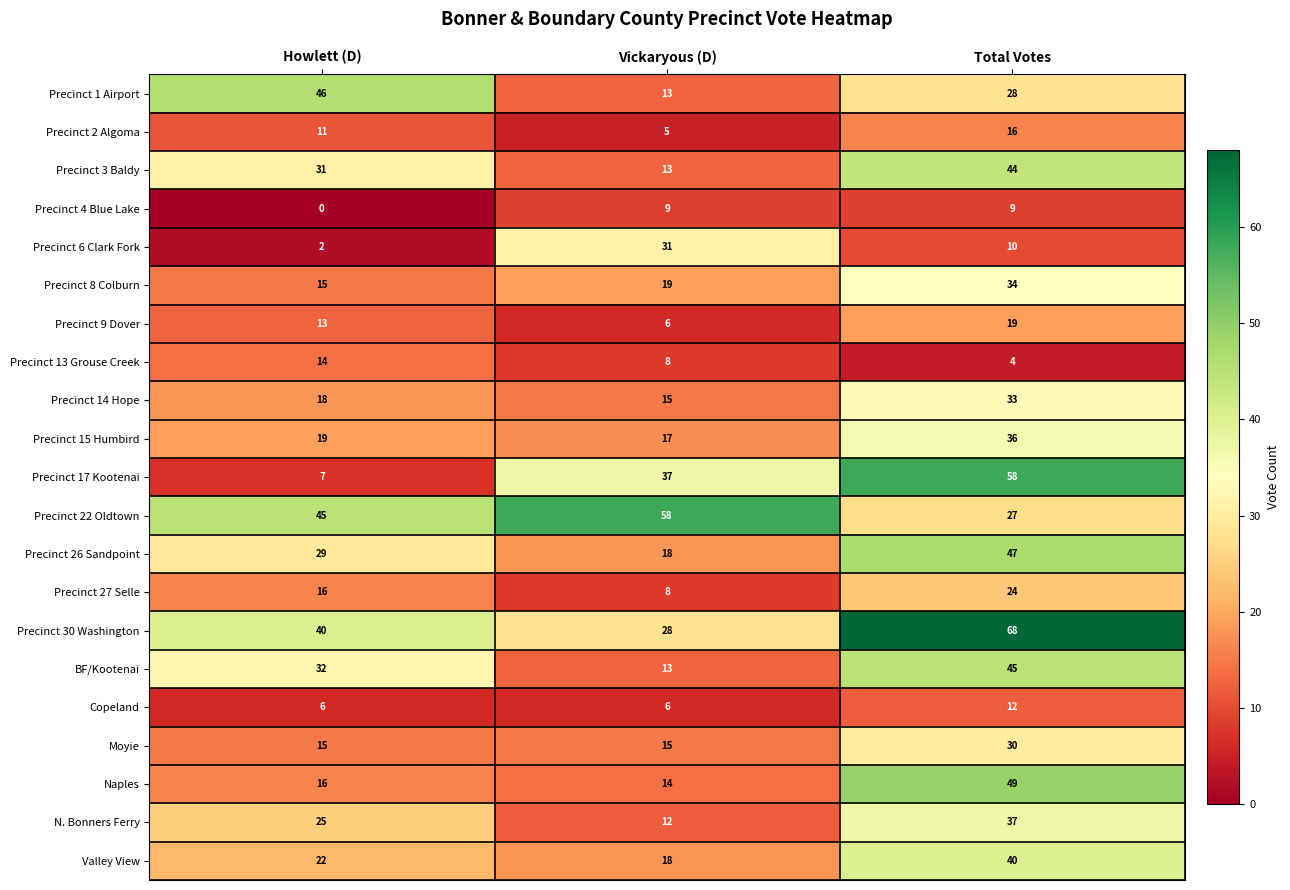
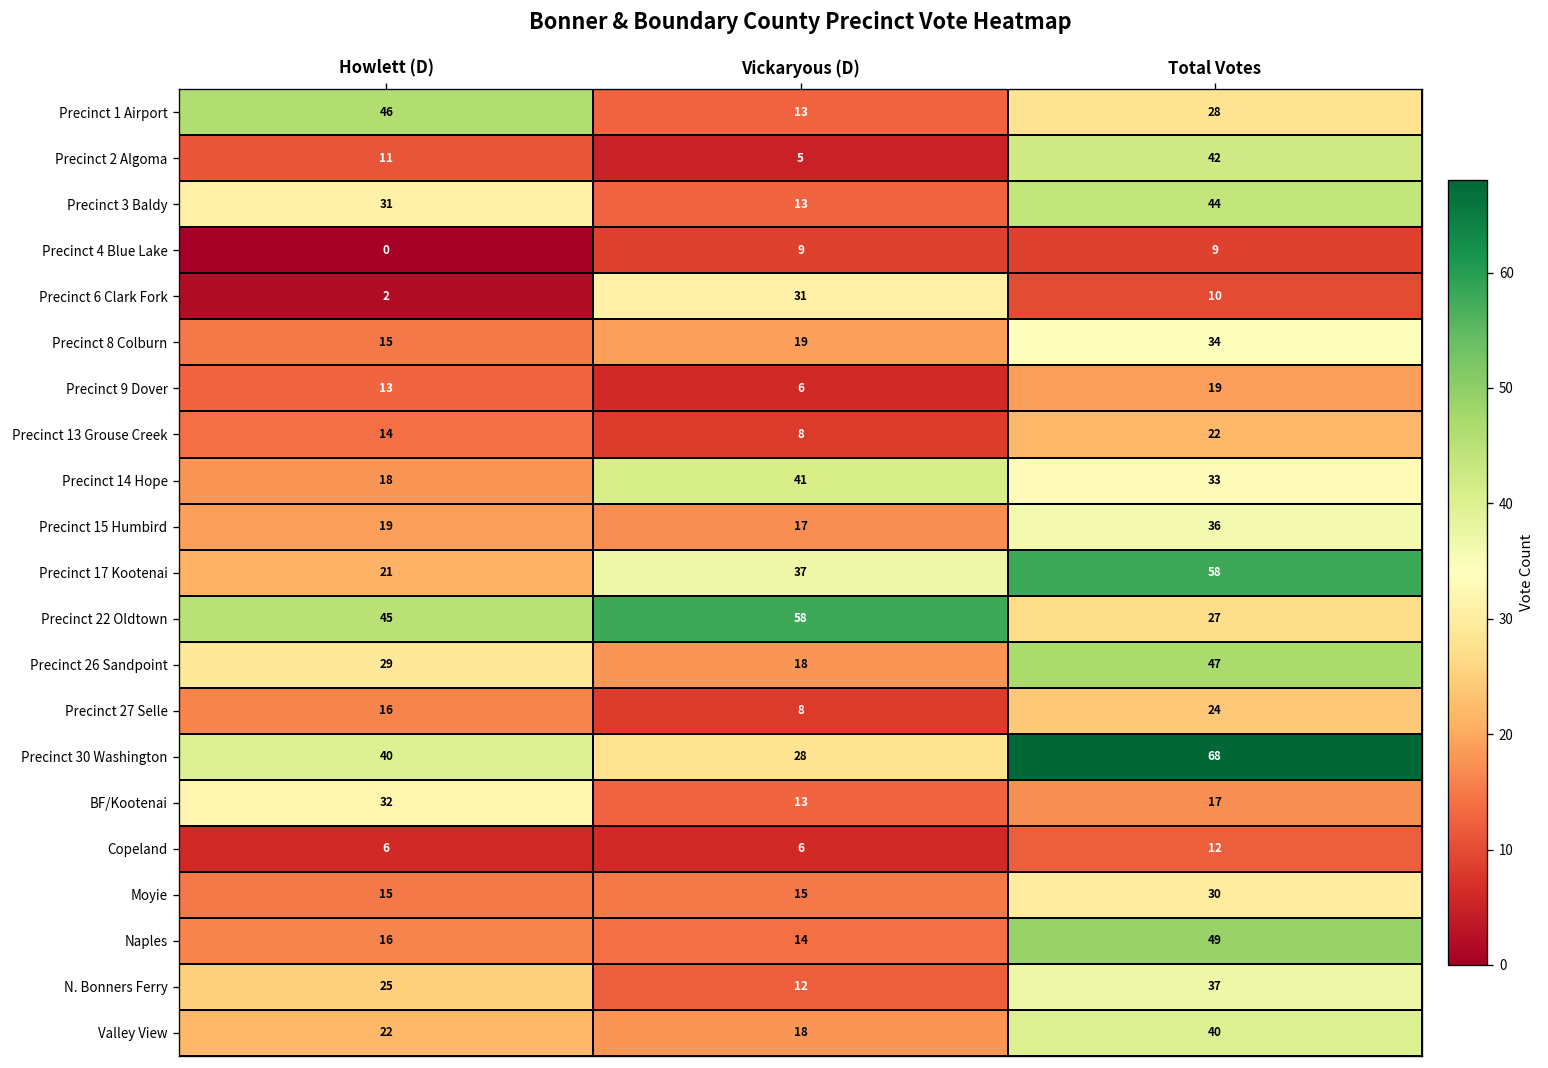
  {
    "Precinct 1 Airport": {
      "Howlett (D)": 46,
      "Vickaryous (D)": 13,
      "Total Votes": 28
    },
    "Precinct 2 Algoma": {
      "Howlett (D)": 11,
      "Vickaryous (D)": 5,
-     "Total Votes": 16
+     "Total Votes": 42
    },
    "Precinct 3 Baldy": {
      "Howlett (D)": 31,
      "Vickaryous (D)": 13,
      "Total Votes": 44
    },
    "Precinct 4 Blue Lake": {
      "Howlett (D)": 0,
      "Vickaryous (D)": 9,
      "Total Votes": 9
    },
    "Precinct 6 Clark Fork": {
      "Howlett (D)": 2,
      "Vickaryous (D)": 31,
      "Total Votes": 10
    },
    "Precinct 8 Colburn": {
      "Howlett (D)": 15,
      "Vickaryous (D)": 19,
      "Total Votes": 34
    },
    "Precinct 9 Dover": {
      "Howlett (D)": 13,
      "Vickaryous (D)": 6,
      "Total Votes": 19
    },
    "Precinct 13 Grouse Creek": {
      "Howlett (D)": 14,
      "Vickaryous (D)": 8,
-     "Total Votes": 4
+     "Total Votes": 22
    },
    "Precinct 14 Hope": {
      "Howlett (D)": 18,
-     "Vickaryous (D)": 15,
+     "Vickaryous (D)": 41,
      "Total Votes": 33
    },
    "Precinct 15 Humbird": {
      "Howlett (D)": 19,
      "Vickaryous (D)": 17,
      "Total Votes": 36
    },
    "Precinct 17 Kootenai": {
-     "Howlett (D)": 7,
+     "Howlett (D)": 21,
      "Vickaryous (D)": 37,
      "Total Votes": 58
    },
    "Precinct 22 Oldtown": {
      "Howlett (D)": 45,
      "Vickaryous (D)": 58,
      "Total Votes": 27
    },
    "Precinct 26 Sandpoint": {
      "Howlett (D)": 29,
      "Vickaryous (D)": 18,
      "Total Votes": 47
    },
    "Precinct 27 Selle": {
      "Howlett (D)": 16,
      "Vickaryous (D)": 8,
      "Total Votes": 24
    },
    "Precinct 30 Washington": {
      "Howlett (D)": 40,
      "Vickaryous (D)": 28,
      "Total Votes": 68
    },
    "BF/Kootenai": {
      "Howlett (D)": 32,
      "Vickaryous (D)": 13,
-     "Total Votes": 45
+     "Total Votes": 17
    },
    "Copeland": {
      "Howlett (D)": 6,
      "Vickaryous (D)": 6,
      "Total Votes": 12
    },
    "Moyie": {
      "Howlett (D)": 15,
      "Vickaryous (D)": 15,
      "Total Votes": 30
    },
    "Naples": {
      "Howlett (D)": 16,
      "Vickaryous (D)": 14,
      "Total Votes": 49
    },
    "N. Bonners Ferry": {
      "Howlett (D)": 25,
      "Vickaryous (D)": 12,
      "Total Votes": 37
    },
    "Valley View": {
      "Howlett (D)": 22,
      "Vickaryous (D)": 18,
      "Total Votes": 40
    }
  }
